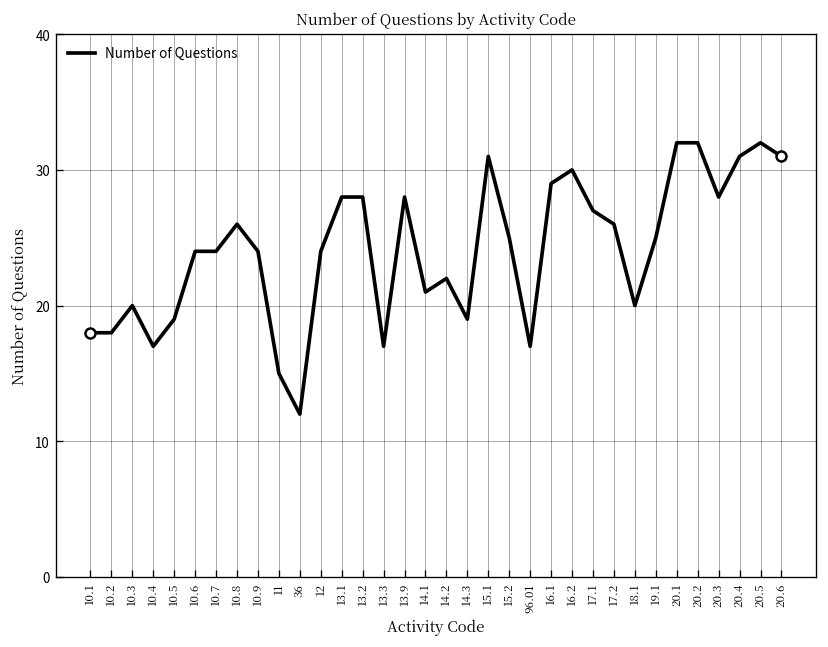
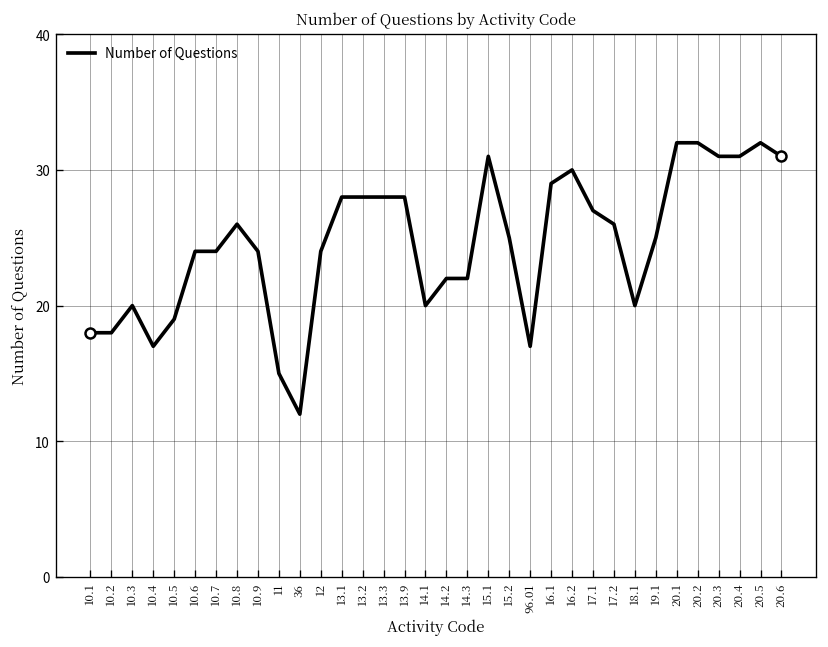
  {
    "Number of Questions": {
      "10.2": 18,
      "10.3": 20,
      "10.4": 17,
      "10.5": 19,
      "10.6": 24,
      "10.7": 24,
      "10.8": 26,
      "10.9": 24,
      "11": 15,
      "36": 12,
      "12": 24,
      "13.1": 28,
      "13.2": 28,
-     "13.3": 17,
+     "13.3": 28,
      "13.9": 28,
-     "14.1": 21,
+     "14.1": 20,
      "14.2": 22,
-     "14.3": 19,
+     "14.3": 22,
      "15.1": 31,
      "15.2": 25,
      "96.01": 17,
      "16.1": 29,
      "16.2": 30,
      "17.1": 27,
      "17.2": 26,
      "18.1": 20,
      "19.1": 25,
      "20.1": 32,
      "20.2": 32,
-     "20.3": 28,
+     "20.3": 31,
      "20.4": 31,
      "20.5": 32
    }
  }
